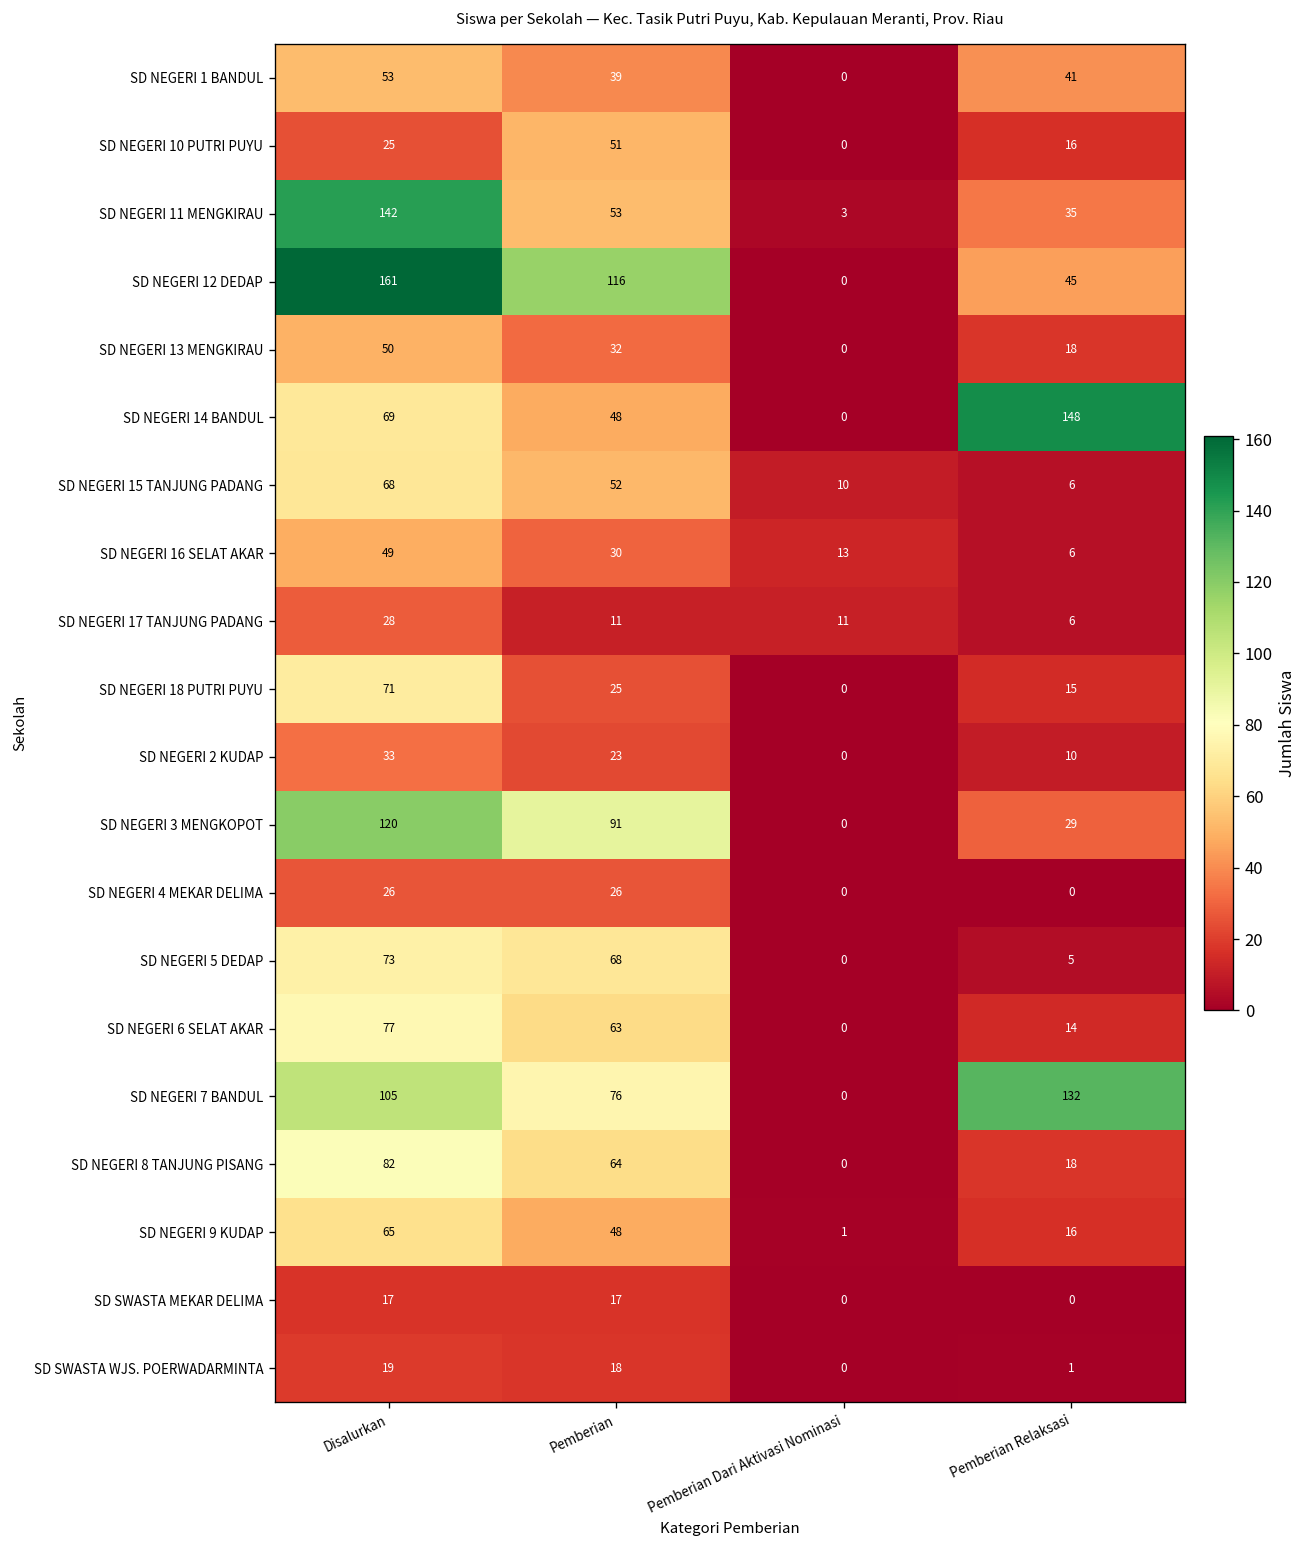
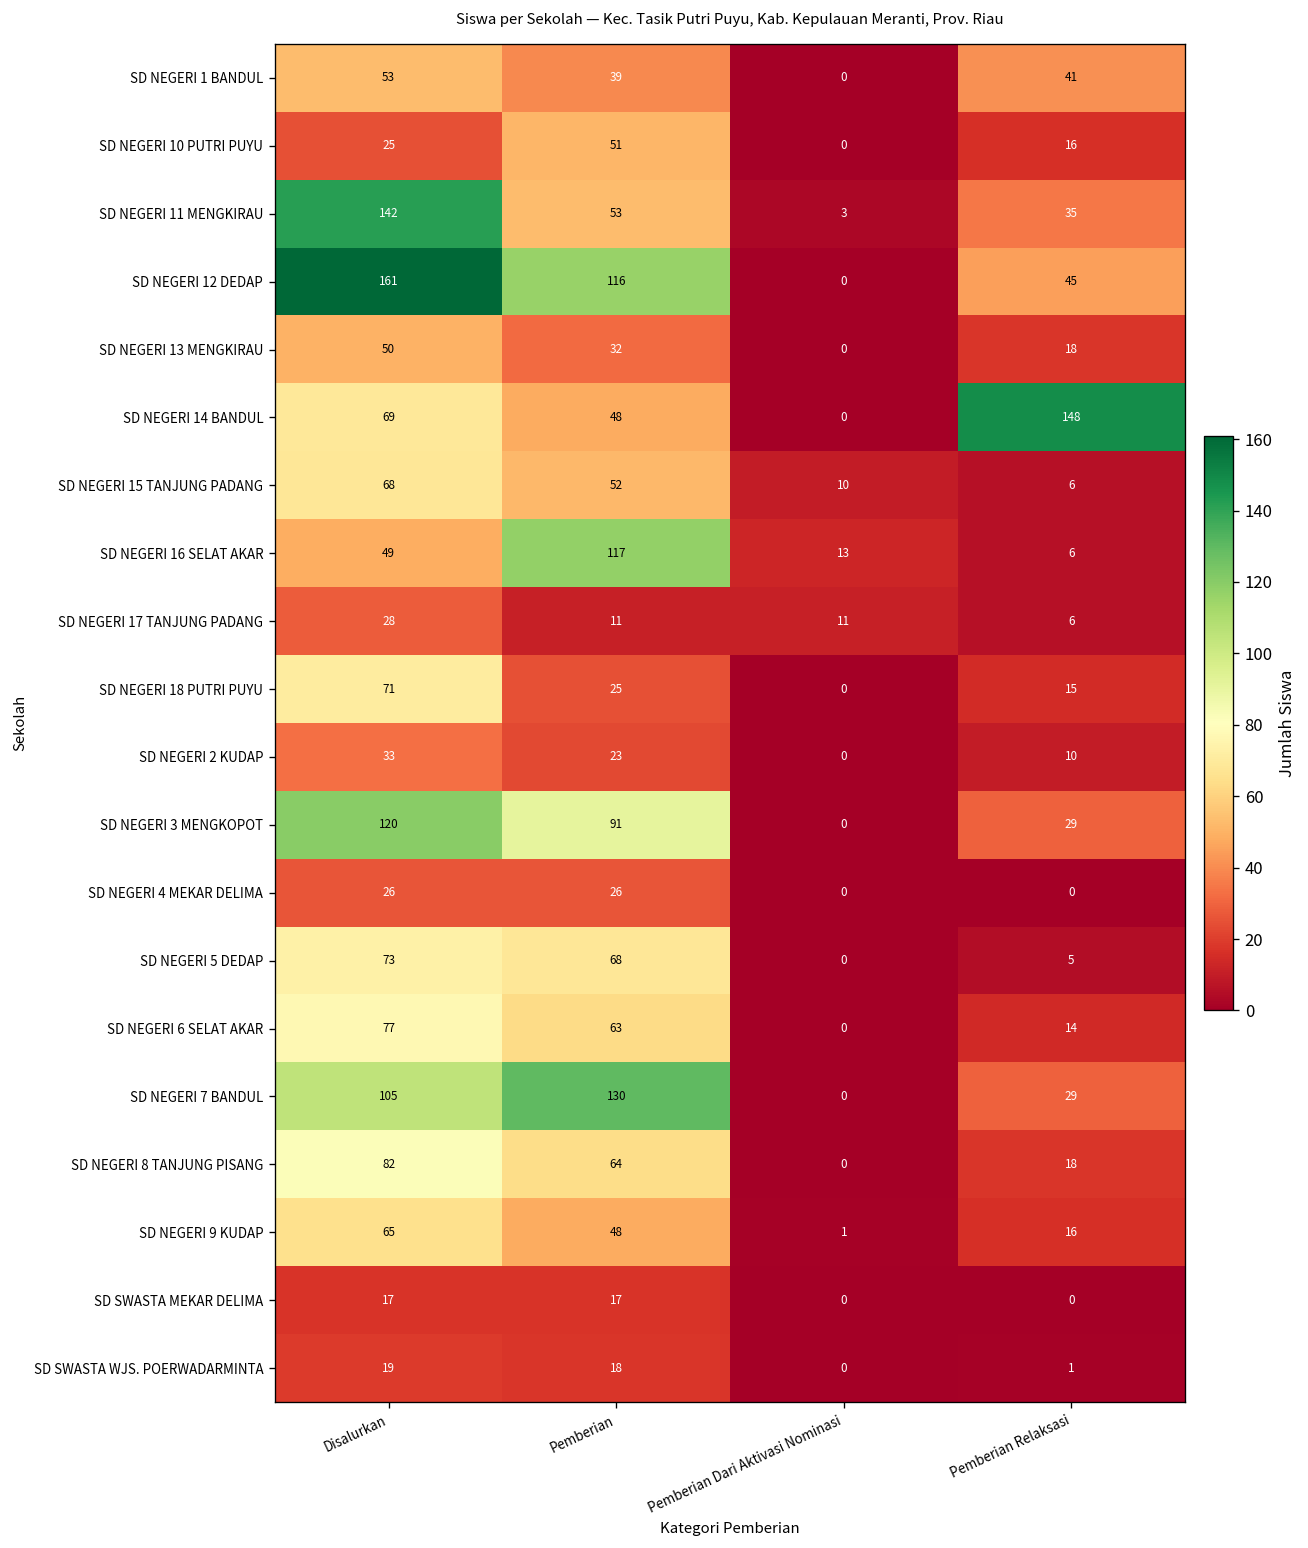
  {
    "SD NEGERI 1 BANDUL": {
      "Disalurkan": 53,
      "Pemberian": 39,
      "Pemberian Dari Aktivasi Nominasi": 0,
      "Pemberian Relaksasi": 41
    },
    "SD NEGERI 10 PUTRI PUYU": {
      "Disalurkan": 25,
      "Pemberian": 51,
      "Pemberian Dari Aktivasi Nominasi": 0,
      "Pemberian Relaksasi": 16
    },
    "SD NEGERI 11 MENGKIRAU": {
      "Disalurkan": 142,
      "Pemberian": 53,
      "Pemberian Dari Aktivasi Nominasi": 3,
      "Pemberian Relaksasi": 35
    },
    "SD NEGERI 12 DEDAP": {
      "Disalurkan": 161,
      "Pemberian": 116,
      "Pemberian Dari Aktivasi Nominasi": 0,
      "Pemberian Relaksasi": 45
    },
    "SD NEGERI 13 MENGKIRAU": {
      "Disalurkan": 50,
      "Pemberian": 32,
      "Pemberian Dari Aktivasi Nominasi": 0,
      "Pemberian Relaksasi": 18
    },
    "SD NEGERI 14 BANDUL": {
      "Disalurkan": 69,
      "Pemberian": 48,
      "Pemberian Dari Aktivasi Nominasi": 0,
      "Pemberian Relaksasi": 148
    },
    "SD NEGERI 15 TANJUNG PADANG": {
      "Disalurkan": 68,
      "Pemberian": 52,
      "Pemberian Dari Aktivasi Nominasi": 10,
      "Pemberian Relaksasi": 6
    },
    "SD NEGERI 16 SELAT AKAR": {
      "Disalurkan": 49,
-     "Pemberian": 30,
+     "Pemberian": 117,
      "Pemberian Dari Aktivasi Nominasi": 13,
      "Pemberian Relaksasi": 6
    },
    "SD NEGERI 17 TANJUNG PADANG": {
      "Disalurkan": 28,
      "Pemberian": 11,
      "Pemberian Dari Aktivasi Nominasi": 11,
      "Pemberian Relaksasi": 6
    },
    "SD NEGERI 18 PUTRI PUYU": {
      "Disalurkan": 71,
      "Pemberian": 25,
      "Pemberian Dari Aktivasi Nominasi": 0,
      "Pemberian Relaksasi": 15
    },
    "SD NEGERI 2 KUDAP": {
      "Disalurkan": 33,
      "Pemberian": 23,
      "Pemberian Dari Aktivasi Nominasi": 0,
      "Pemberian Relaksasi": 10
    },
    "SD NEGERI 3 MENGKOPOT": {
      "Disalurkan": 120,
      "Pemberian": 91,
      "Pemberian Dari Aktivasi Nominasi": 0,
      "Pemberian Relaksasi": 29
    },
    "SD NEGERI 4 MEKAR DELIMA": {
      "Disalurkan": 26,
      "Pemberian": 26,
      "Pemberian Dari Aktivasi Nominasi": 0,
      "Pemberian Relaksasi": 0
    },
    "SD NEGERI 5 DEDAP": {
      "Disalurkan": 73,
      "Pemberian": 68,
      "Pemberian Dari Aktivasi Nominasi": 0,
      "Pemberian Relaksasi": 5
    },
    "SD NEGERI 6 SELAT AKAR": {
      "Disalurkan": 77,
      "Pemberian": 63,
      "Pemberian Dari Aktivasi Nominasi": 0,
      "Pemberian Relaksasi": 14
    },
    "SD NEGERI 7 BANDUL": {
      "Disalurkan": 105,
-     "Pemberian": 76,
+     "Pemberian": 130,
      "Pemberian Dari Aktivasi Nominasi": 0,
-     "Pemberian Relaksasi": 132
+     "Pemberian Relaksasi": 29
    },
    "SD NEGERI 8 TANJUNG PISANG": {
      "Disalurkan": 82,
      "Pemberian": 64,
      "Pemberian Dari Aktivasi Nominasi": 0,
      "Pemberian Relaksasi": 18
    },
    "SD NEGERI 9 KUDAP": {
      "Disalurkan": 65,
      "Pemberian": 48,
      "Pemberian Dari Aktivasi Nominasi": 1,
      "Pemberian Relaksasi": 16
    },
    "SD SWASTA MEKAR DELIMA": {
      "Disalurkan": 17,
      "Pemberian": 17,
      "Pemberian Dari Aktivasi Nominasi": 0,
      "Pemberian Relaksasi": 0
    },
    "SD SWASTA WJS. POERWADARMINTA": {
      "Disalurkan": 19,
      "Pemberian": 18,
      "Pemberian Dari Aktivasi Nominasi": 0,
      "Pemberian Relaksasi": 1
    }
  }
